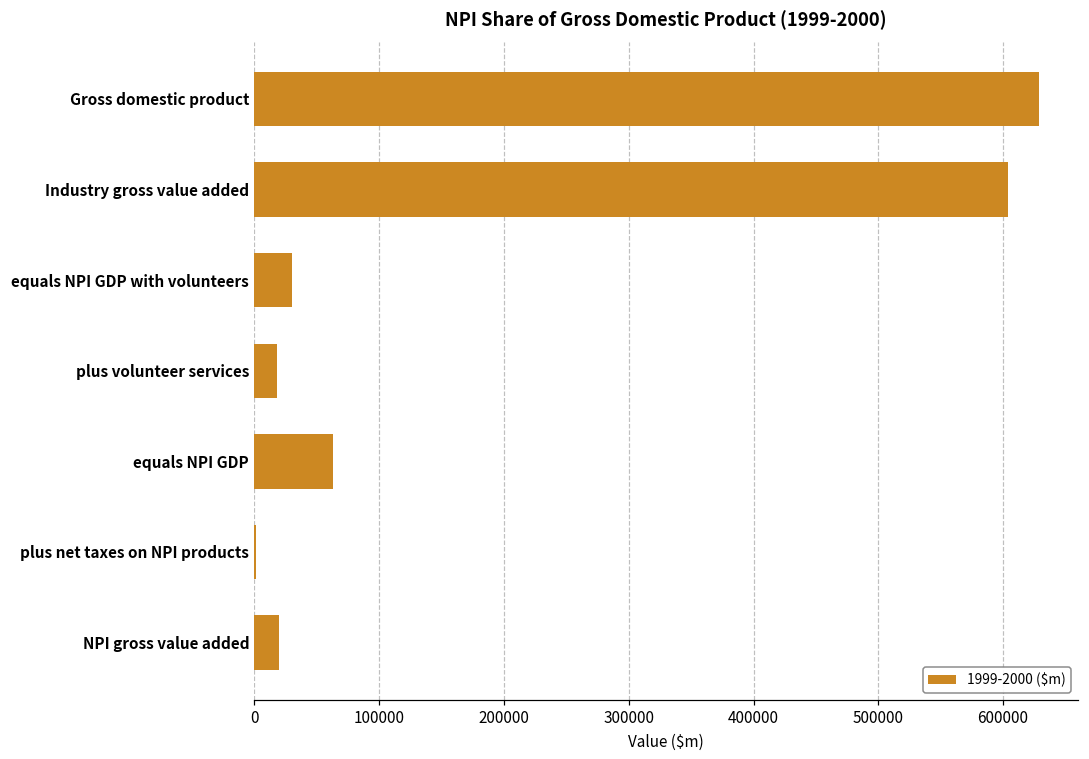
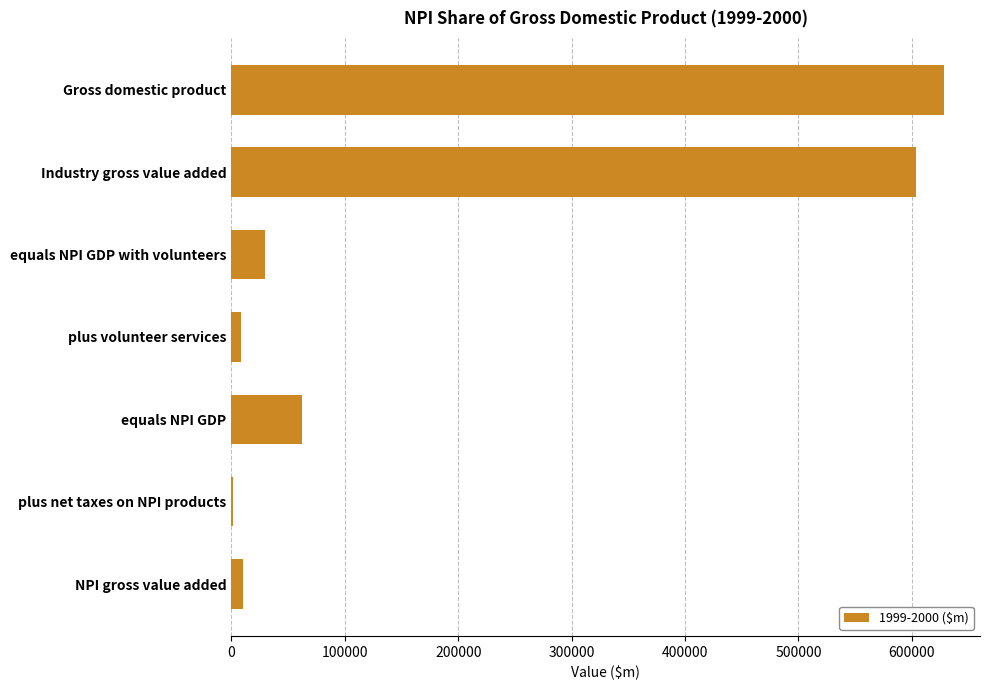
  {
    "Gross domestic product": 629000,
    "Industry gross value added": 604000,
    "equals NPI GDP with volunteers": 30000,
-   "plus volunteer services": 18000,
+   "plus volunteer services": 9000,
    "equals NPI GDP": 63000,
-   "NPI gross value added": 20000
+   "NPI gross value added": 10000
  }
